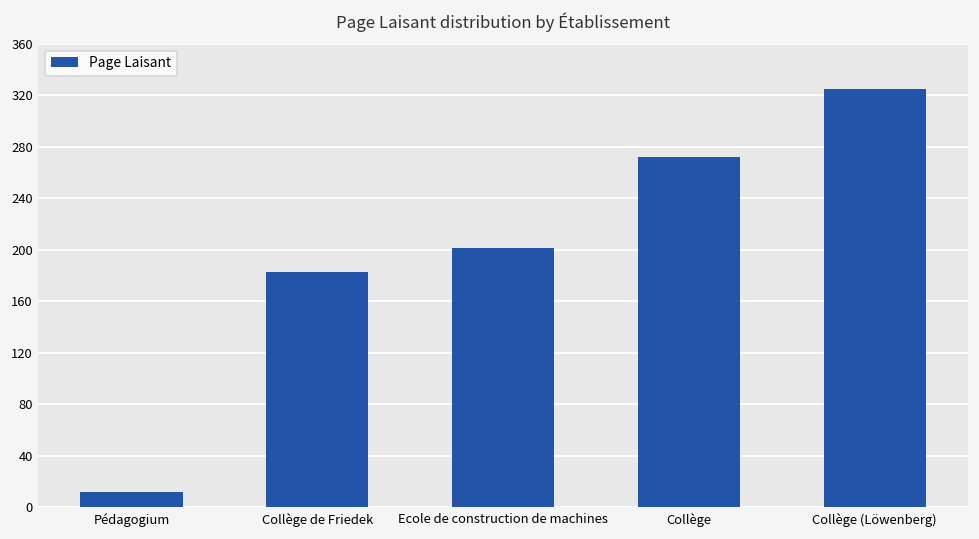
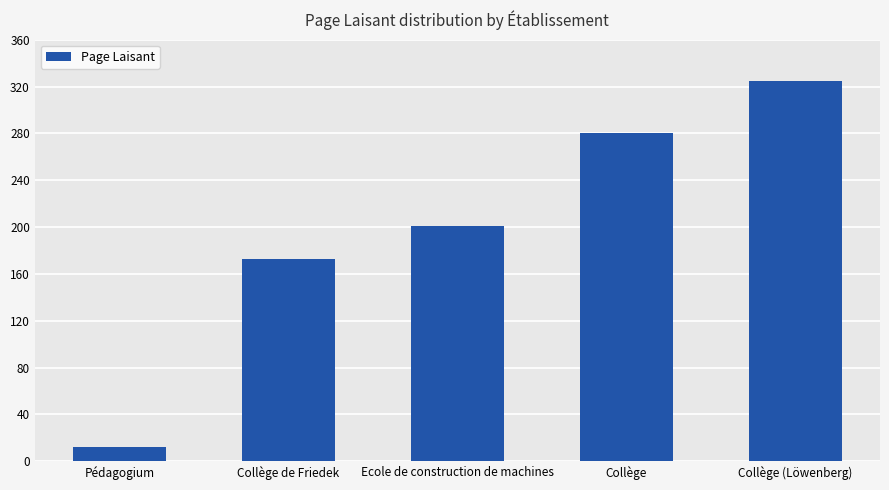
  {
    "Pédagogium": 12,
-   "Collège de Friedek": 183,
+   "Collège de Friedek": 173,
    "Ecole de construction de machines": 201,
-   "Collège": 272,
+   "Collège": 280,
    "Collège (Löwenberg)": 325
  }
